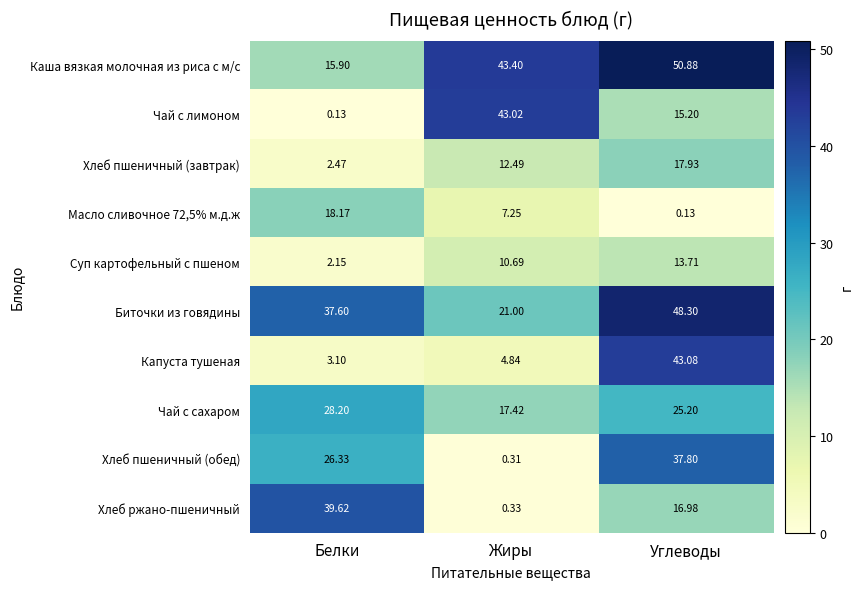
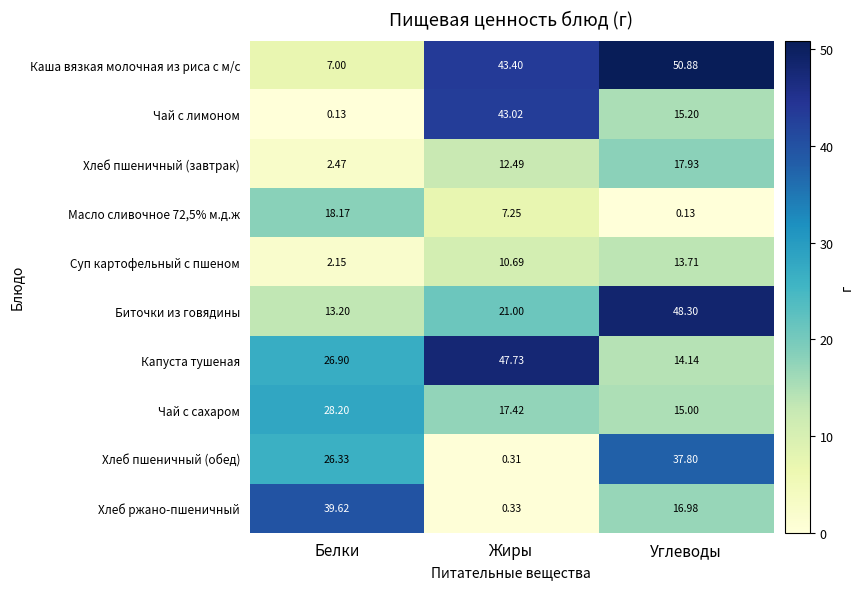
  {
    "Каша вязкая молочная из риса с м/с": {
-     "Белки": 15.90,
+     "Белки": 7.00,
      "Жиры": 43.40,
      "Углеводы": 50.88
    },
    "Чай с лимоном": {
      "Белки": 0.13,
      "Жиры": 43.02,
      "Углеводы": 15.20
    },
    "Хлеб пшеничный (завтрак)": {
      "Белки": 2.47,
      "Жиры": 12.49,
      "Углеводы": 17.93
    },
    "Масло сливочное 72,5% м.д.ж": {
      "Белки": 18.17,
      "Жиры": 7.25,
      "Углеводы": 0.13
    },
    "Суп картофельный с пшеном": {
      "Белки": 2.15,
      "Жиры": 10.69,
      "Углеводы": 13.71
    },
    "Биточки из говядины": {
-     "Белки": 37.60,
+     "Белки": 13.20,
      "Жиры": 21.00,
      "Углеводы": 48.30
    },
    "Капуста тушеная": {
-     "Белки": 3.10,
-     "Жиры": 4.84,
-     "Углеводы": 43.08
+     "Белки": 26.90,
+     "Жиры": 47.73,
+     "Углеводы": 14.14
    },
    "Чай с сахаром": {
      "Белки": 28.20,
      "Жиры": 17.42,
-     "Углеводы": 25.20
+     "Углеводы": 15.00
    },
    "Хлеб пшеничный (обед)": {
      "Белки": 26.33,
      "Жиры": 0.31,
      "Углеводы": 37.80
    },
    "Хлеб ржано-пшеничный": {
      "Белки": 39.62,
      "Жиры": 0.33,
      "Углеводы": 16.98
    }
  }
